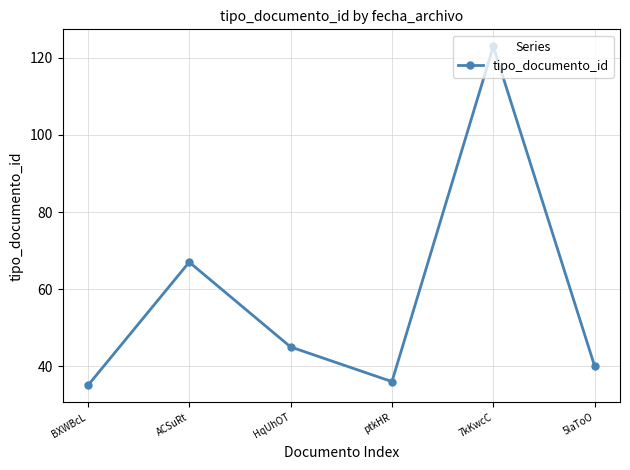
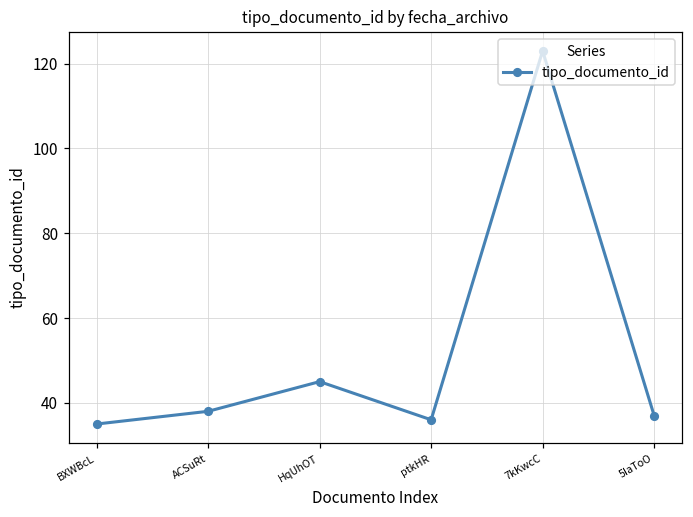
  {
    "BXWBcL": 35,
-   "ACSuRt": 67,
+   "ACSuRt": 38,
    "HqUhOT": 45,
    "ptkHR": 36,
-   "5IaToO": 40
+   "5IaToO": 37
  }
